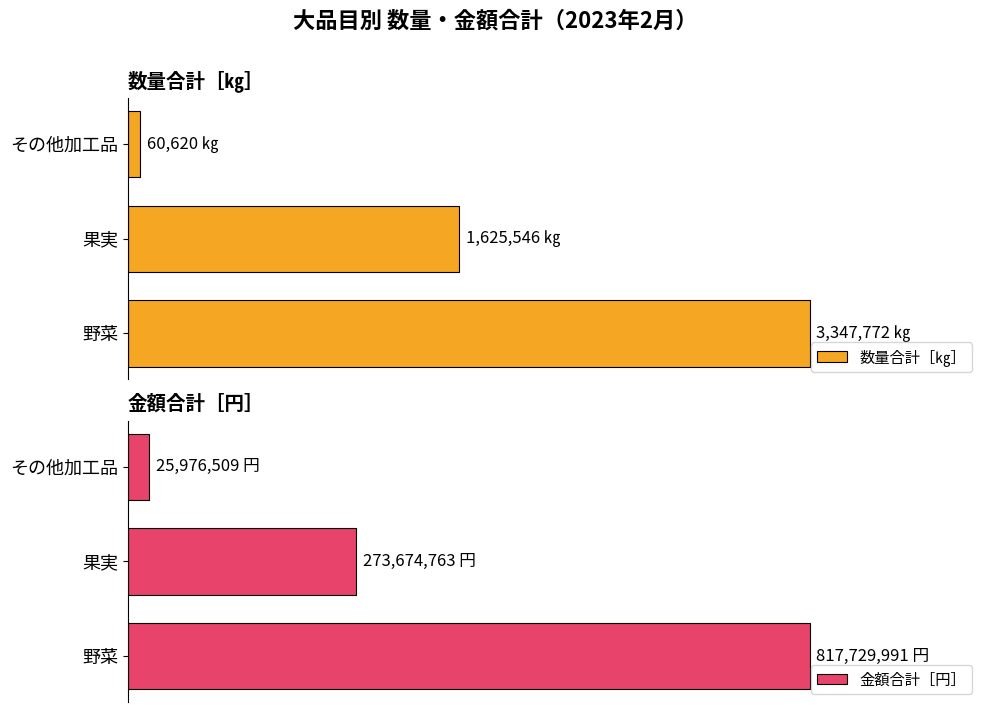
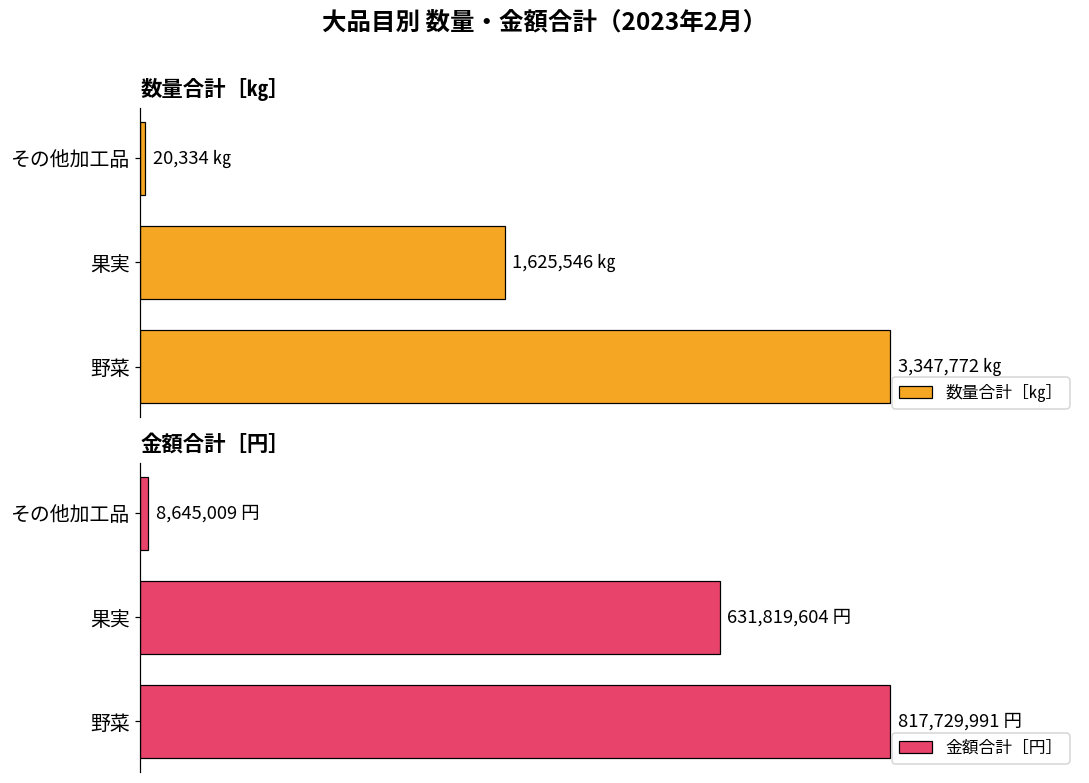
  {
    "数量合計［㎏］": {
-     "その他加工品": "60,620",
+     "その他加工品": "20,334",
      "果実": "1,625,546",
      "野菜": "3,347,772"
    },
    "金額合計［円］": {
-     "その他加工品": "25,976,509",
-     "果実": "273,674,763",
+     "その他加工品": "8,645,009",
+     "果実": "631,819,604",
      "野菜": "817,729,991"
    }
  }
